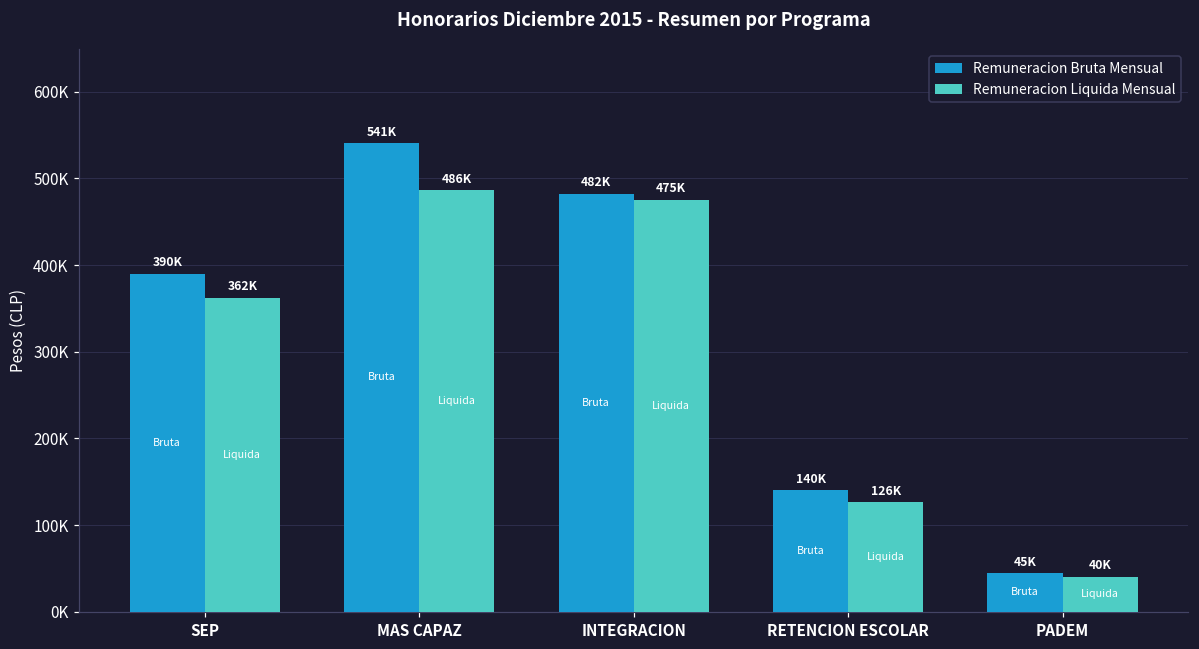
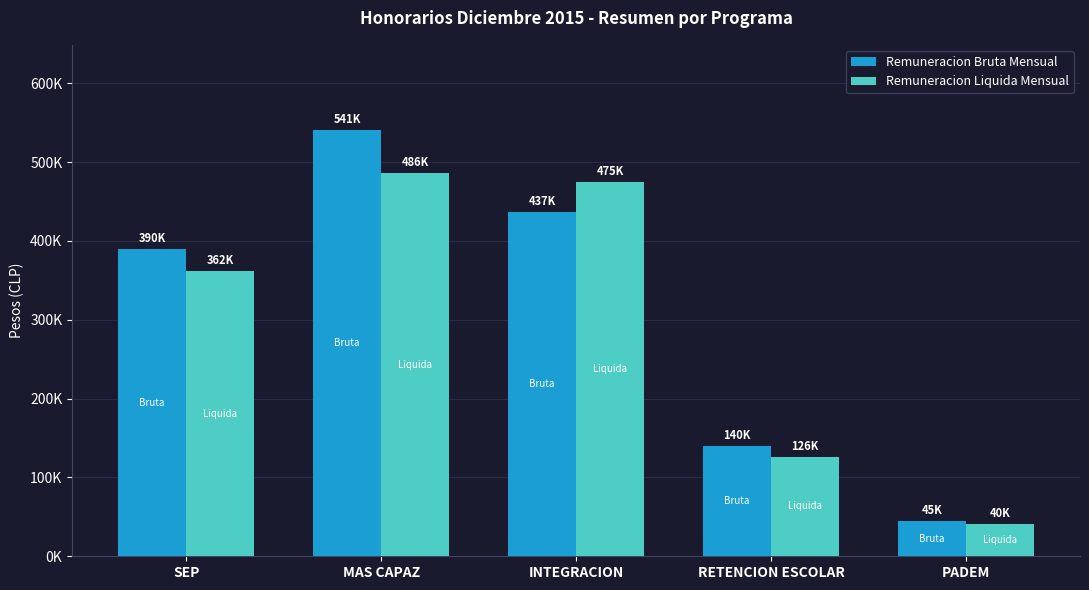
  {
    "Remuneracion Bruta Mensual": {
      "SEP": "390K",
      "MAS CAPAZ": "541K",
-     "INTEGRACION": "482K",
+     "INTEGRACION": "437K",
      "RETENCION ESCOLAR": "140K",
      "PADEM": "45K"
    },
    "Remuneracion Liquida Mensual": {
      "SEP": "362K",
      "MAS CAPAZ": "486K",
      "INTEGRACION": "475K",
      "RETENCION ESCOLAR": "126K",
      "PADEM": "40K"
    }
  }
